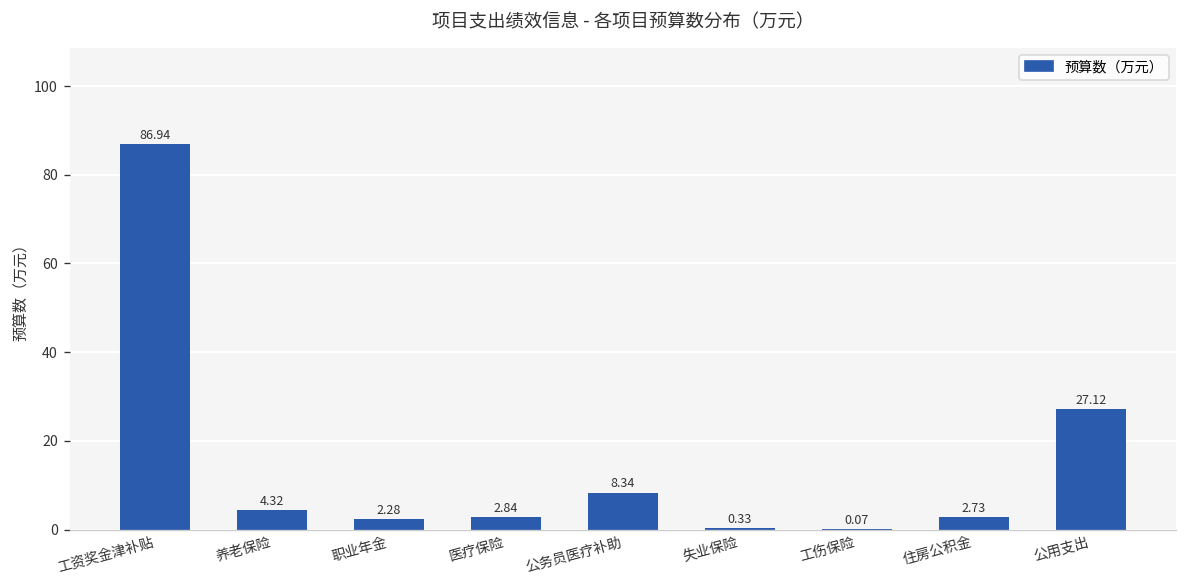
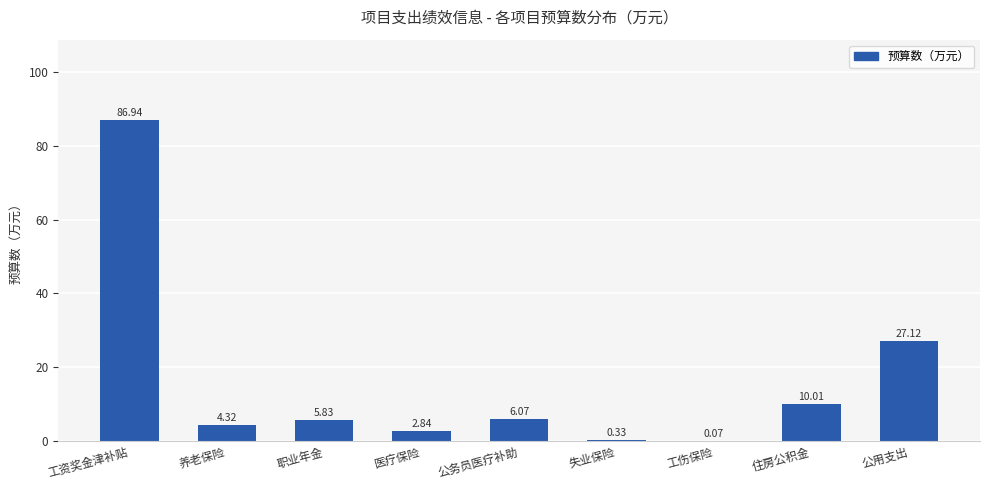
  {
    "工资奖金津补贴": 86.94,
    "养老保险": 4.32,
-   "职业年金": 2.28,
+   "职业年金": 5.83,
    "医疗保险": 2.84,
-   "公务员医疗补助": 8.34,
+   "公务员医疗补助": 6.07,
    "失业保险": 0.33,
    "工伤保险": 0.07,
-   "住房公积金": 2.73,
+   "住房公积金": 10.01,
    "公用支出": 27.12
  }
